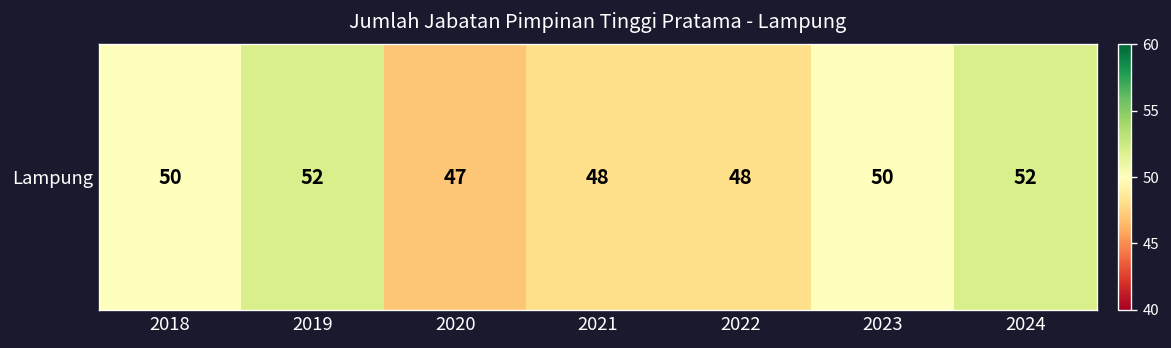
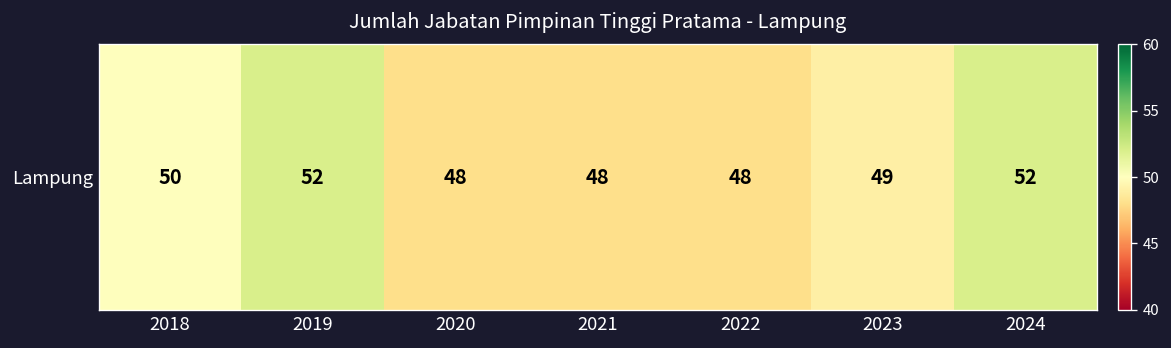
  {
    "Lampung": {
      "2018": 50,
      "2019": 52,
-     "2020": 47,
+     "2020": 48,
      "2021": 48,
      "2022": 48,
-     "2023": 50,
+     "2023": 49,
      "2024": 52
    }
  }
